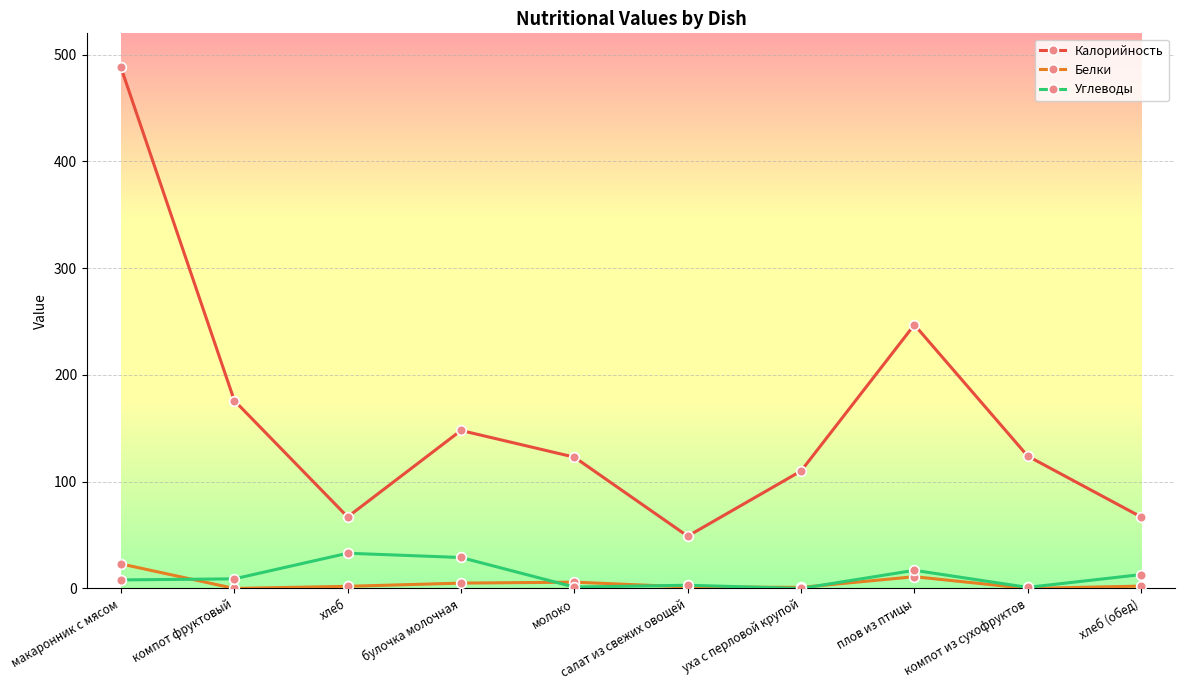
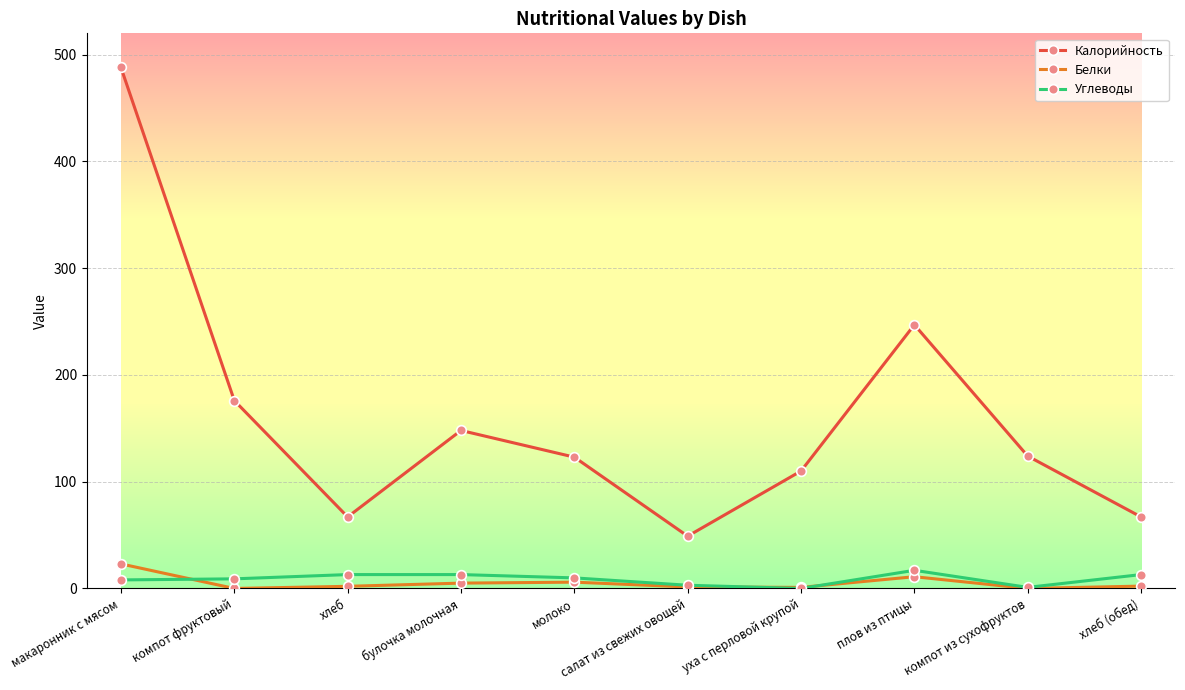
  {
    "Углеводы": {
      "макаронник с мясом": 8,
      "компот фруктовый": 9,
-     "хлеб": 33,
-     "булочка молочная": 29,
-     "молоко": 1,
+     "хлеб": 13,
+     "булочка молочная": 13,
+     "молоко": 10,
      "плов из птицы": 17,
      "хлеб (обед)": 13
    }
  }
